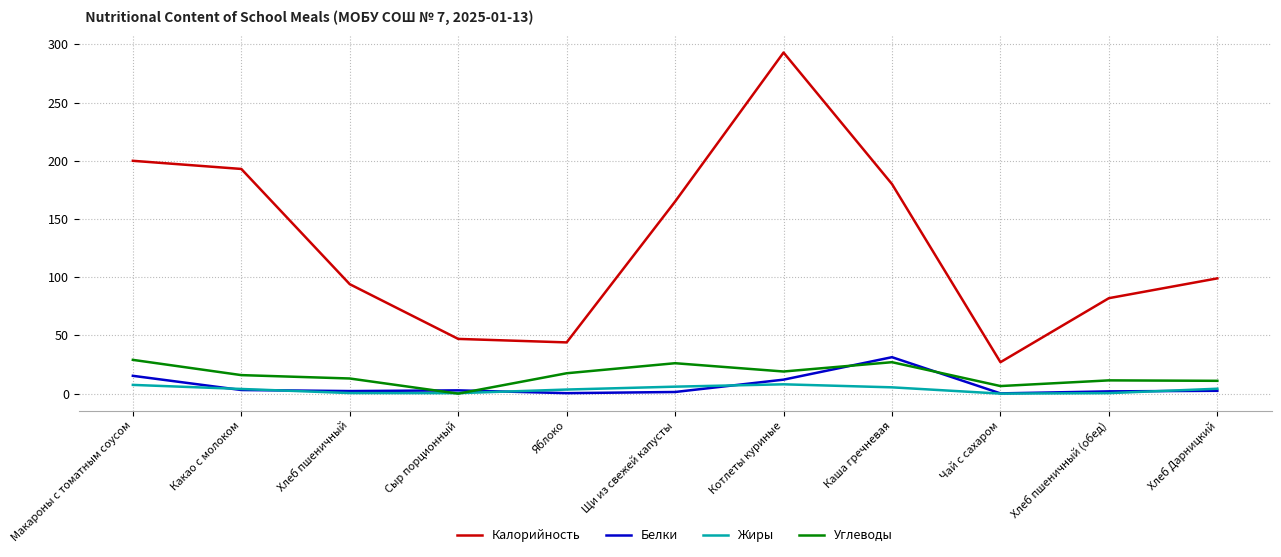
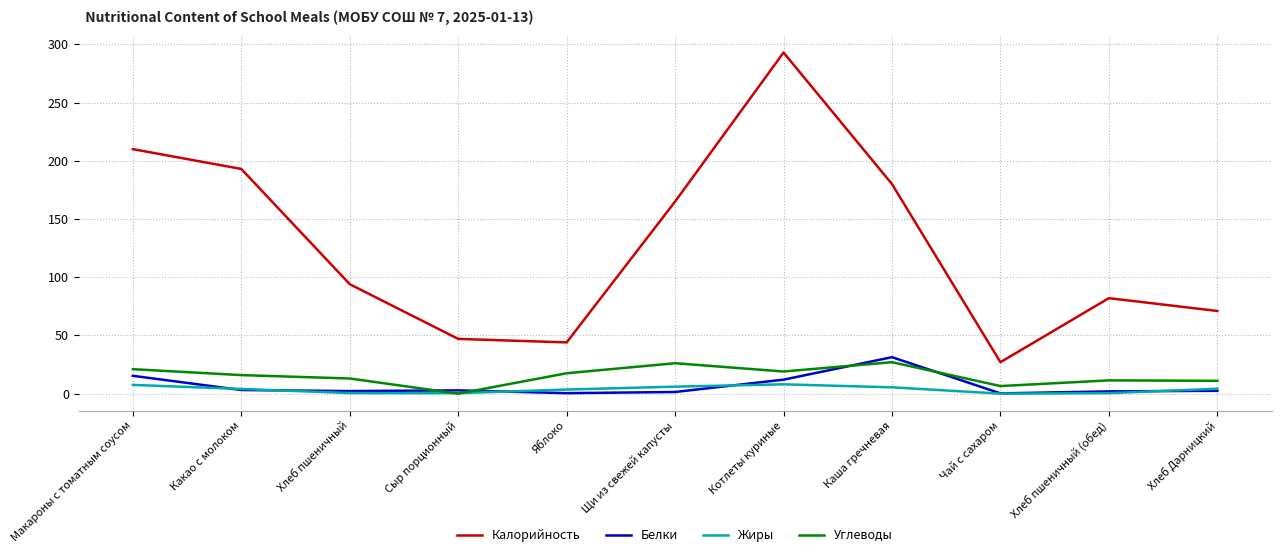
  {
    "Калорийность": {
-     "Макароны с томатным соусом": 200,
+     "Макароны с томатным соусом": 210,
      "Какао с молоком": 193,
      "Хлеб пшеничный": 94,
      "Сыр порционный": 47,
      "Яблоко": 44,
      "Щи из свежей капусты": 165,
      "Котлеты куриные": 293,
      "Каша гречневая": 180,
      "Чай с сахаром": 27,
      "Хлеб пшеничный (обед)": 82,
-     "Хлеб Дарницкий": 99
+     "Хлеб Дарницкий": 71
    },
    "Белки": {
      "Макароны с томатным соусом": 15,
      "Сыр порционный": 3,
      "Яблоко": 0,
      "Щи из свежей капусты": 1,
      "Котлеты куриные": 12,
      "Каша гречневая": 31
    },
    "Жиры": {
      "Макароны с томатным соусом": 8,
      "Яблоко": 4,
      "Щи из свежей капусты": 6,
      "Котлеты куриные": 8,
      "Каша гречневая": 5
    },
    "Углеводы": {
-     "Макароны с томатным соусом": 29,
+     "Макароны с томатным соусом": 21,
      "Какао с молоком": 16,
      "Хлеб пшеничный": 13,
      "Яблоко": 18,
      "Щи из свежей капусты": 26,
      "Котлеты куриные": 19,
      "Каша гречневая": 27,
      "Чай с сахаром": 7,
      "Хлеб пшеничный (обед)": 11,
      "Хлеб Дарницкий": 11
    }
  }
